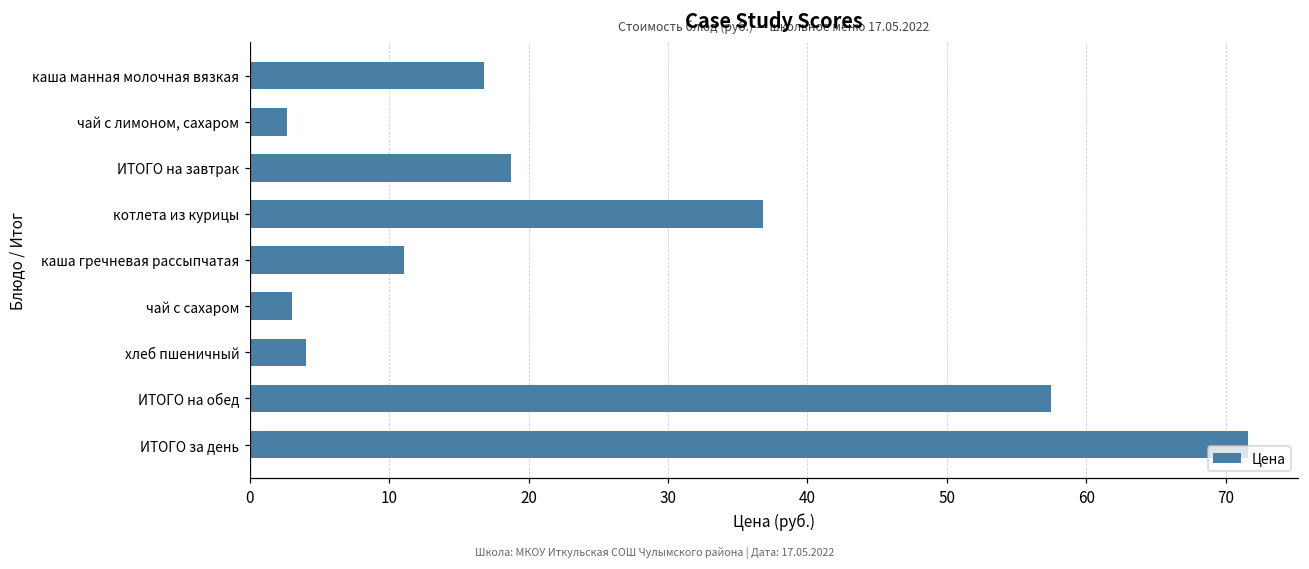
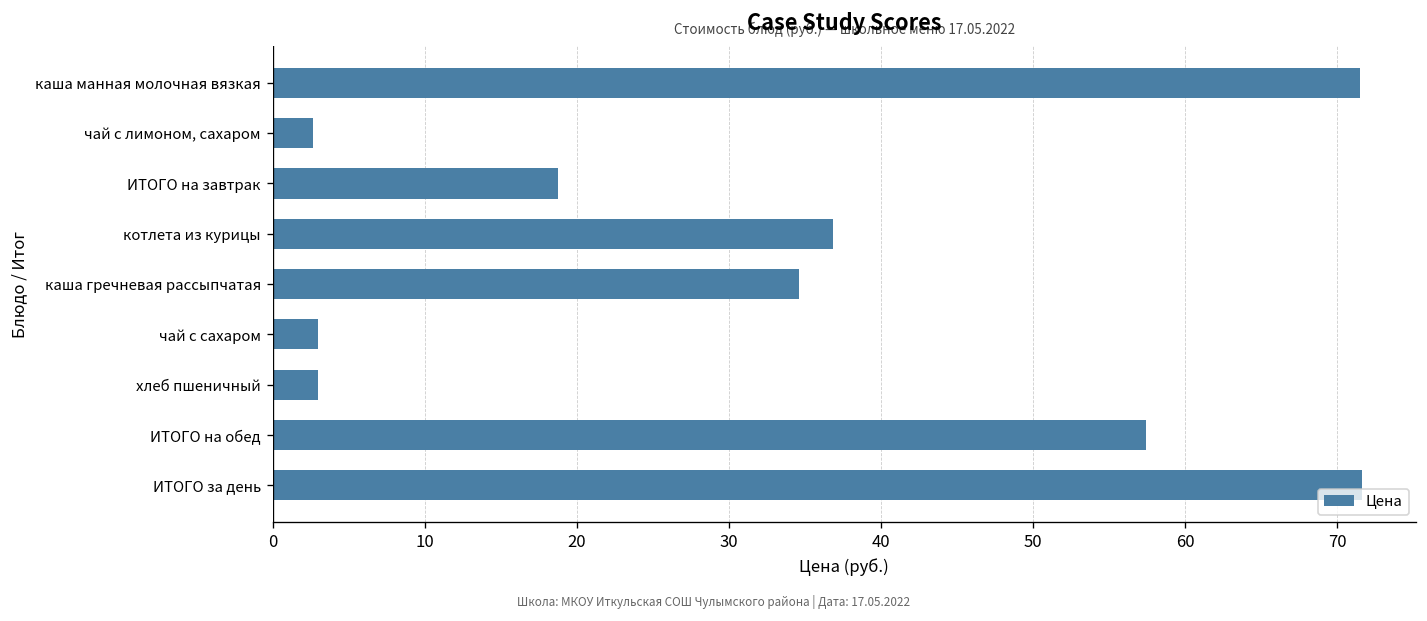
  {
-   "каша манная молочная вязкая": 16.8,
+   "каша манная молочная вязкая": 71.5,
    "чай с лимоном, сахаром": 2.7,
    "ИТОГО на завтрак": 18.8,
    "котлета из курицы": 36.8,
-   "каша гречневая рассыпчатая": 11.1,
+   "каша гречневая рассыпчатая": 34.6,
    "чай с сахаром": 3.0,
-   "хлеб пшеничный": 4,
+   "хлеб пшеничный": 3,
    "ИТОГО на обед": 57.4,
    "ИТОГО за день": 71.6
  }
